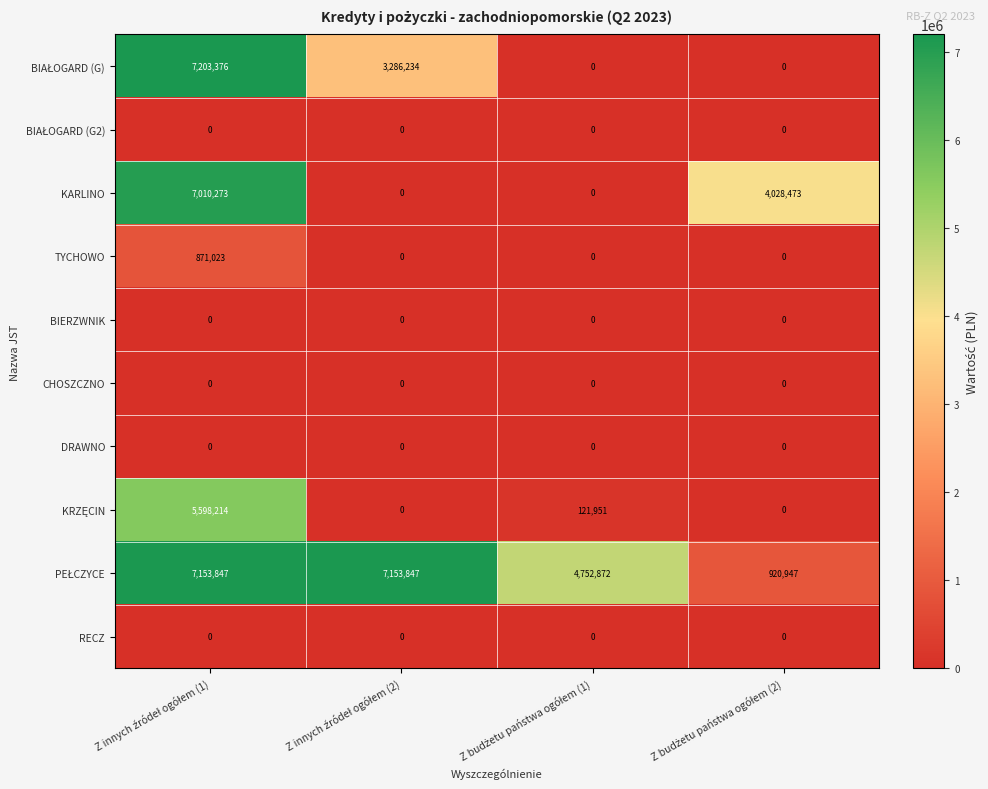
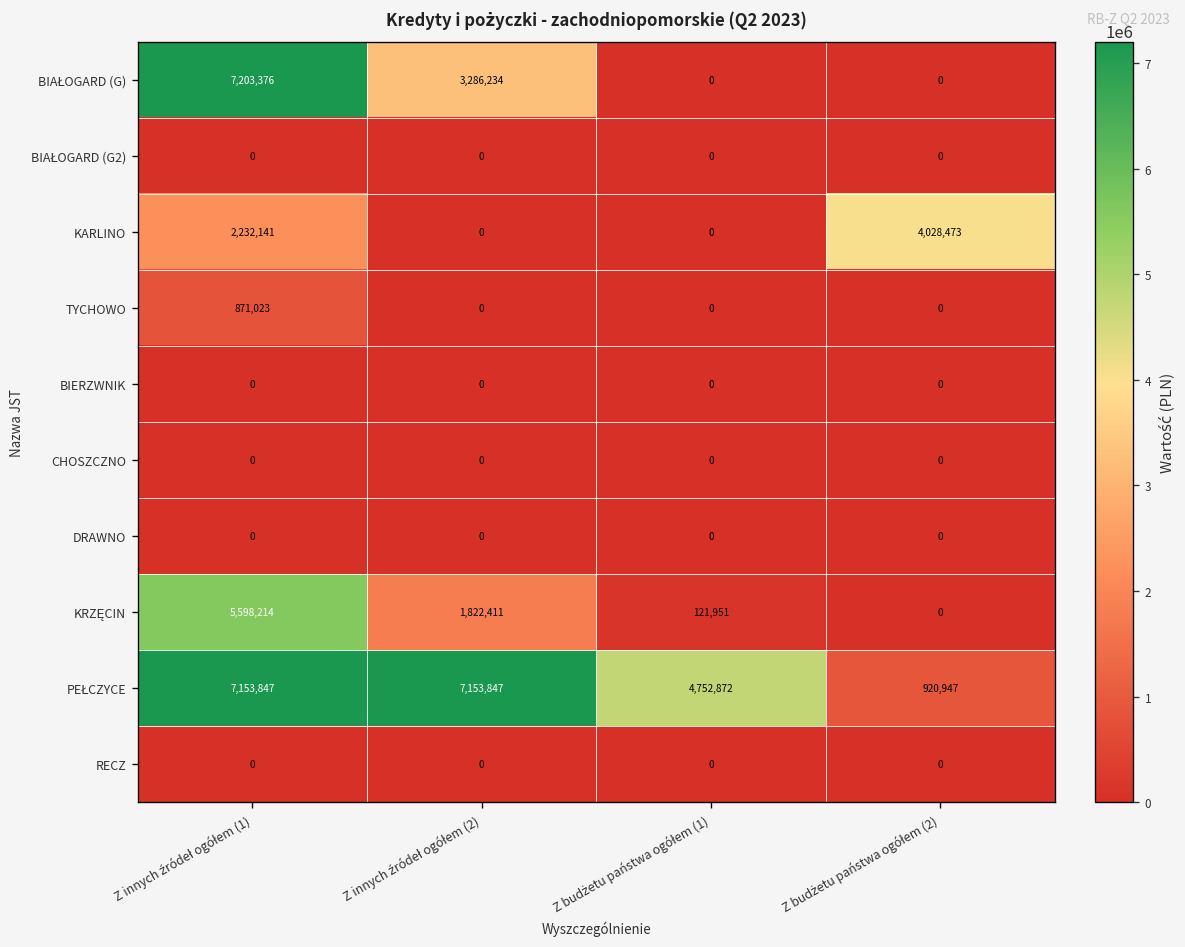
  {
    "BIAŁOGARD (G)": {
      "Z innych źródeł ogółem (1)": "7,203,376",
      "Z innych źródeł ogółem (2)": "3,286,234",
      "Z budżetu państwa ogółem (1)": "0",
      "Z budżetu państwa ogółem (2)": "0"
    },
    "BIAŁOGARD (G2)": {
      "Z innych źródeł ogółem (1)": "0",
      "Z innych źródeł ogółem (2)": "0",
      "Z budżetu państwa ogółem (1)": "0",
      "Z budżetu państwa ogółem (2)": "0"
    },
    "KARLINO": {
-     "Z innych źródeł ogółem (1)": "7,010,273",
+     "Z innych źródeł ogółem (1)": "2,232,141",
      "Z innych źródeł ogółem (2)": "0",
      "Z budżetu państwa ogółem (1)": "0",
      "Z budżetu państwa ogółem (2)": "4,028,473"
    },
    "TYCHOWO": {
      "Z innych źródeł ogółem (1)": "871,023",
      "Z innych źródeł ogółem (2)": "0",
      "Z budżetu państwa ogółem (1)": "0",
      "Z budżetu państwa ogółem (2)": "0"
    },
    "BIERZWNIK": {
      "Z innych źródeł ogółem (1)": "0",
      "Z innych źródeł ogółem (2)": "0",
      "Z budżetu państwa ogółem (1)": "0",
      "Z budżetu państwa ogółem (2)": "0"
    },
    "CHOSZCZNO": {
      "Z innych źródeł ogółem (1)": "0",
      "Z innych źródeł ogółem (2)": "0",
      "Z budżetu państwa ogółem (1)": "0",
      "Z budżetu państwa ogółem (2)": "0"
    },
    "DRAWNO": {
      "Z innych źródeł ogółem (1)": "0",
      "Z innych źródeł ogółem (2)": "0",
      "Z budżetu państwa ogółem (1)": "0",
      "Z budżetu państwa ogółem (2)": "0"
    },
    "KRZĘCIN": {
      "Z innych źródeł ogółem (1)": "5,598,214",
-     "Z innych źródeł ogółem (2)": "0",
+     "Z innych źródeł ogółem (2)": "1,822,411",
      "Z budżetu państwa ogółem (1)": "121,951",
      "Z budżetu państwa ogółem (2)": "0"
    },
    "PEŁCZYCE": {
      "Z innych źródeł ogółem (1)": "7,153,847",
      "Z innych źródeł ogółem (2)": "7,153,847",
      "Z budżetu państwa ogółem (1)": "4,752,872",
      "Z budżetu państwa ogółem (2)": "920,947"
    },
    "RECZ": {
      "Z innych źródeł ogółem (1)": "0",
      "Z innych źródeł ogółem (2)": "0",
      "Z budżetu państwa ogółem (1)": "0",
      "Z budżetu państwa ogółem (2)": "0"
    }
  }
